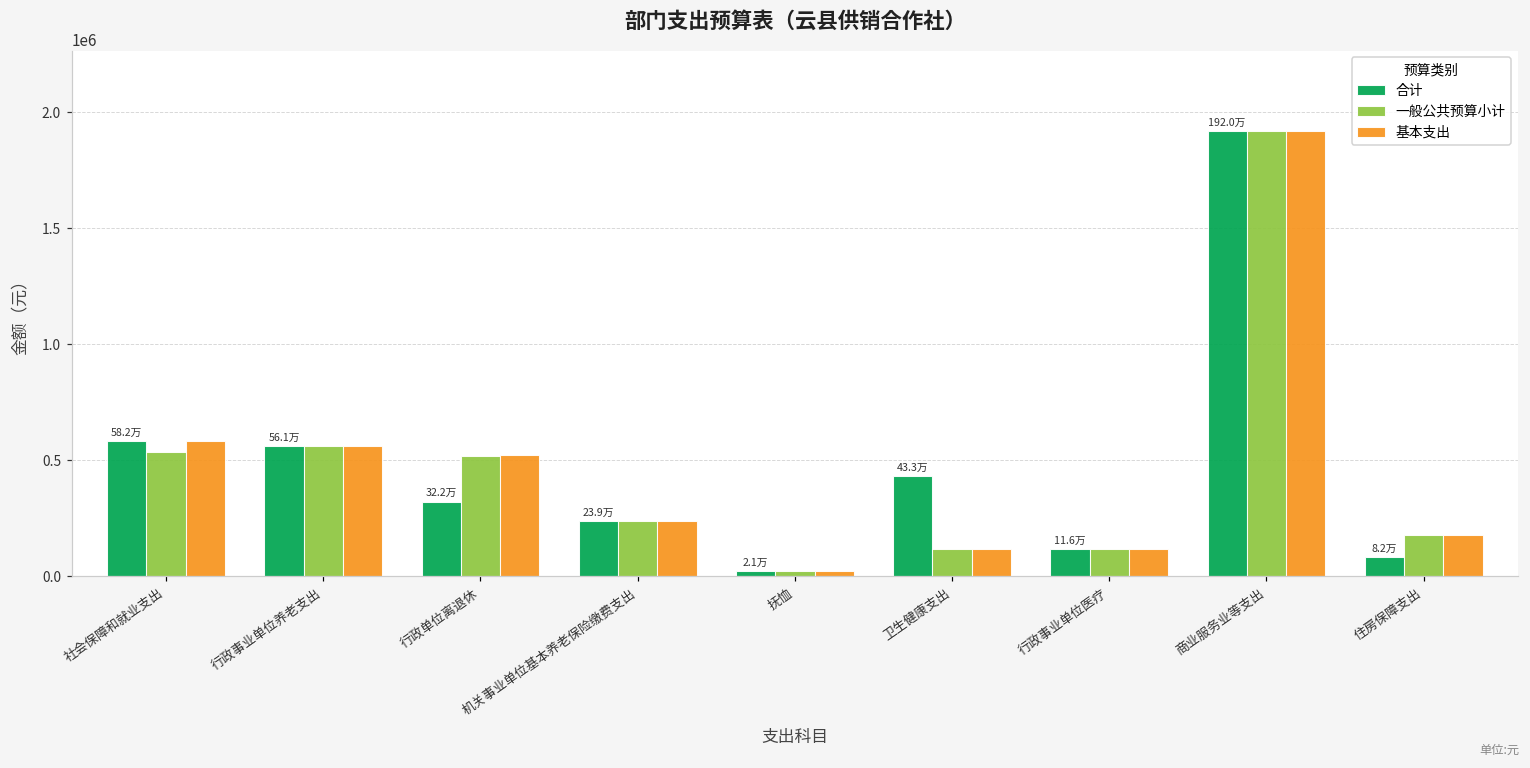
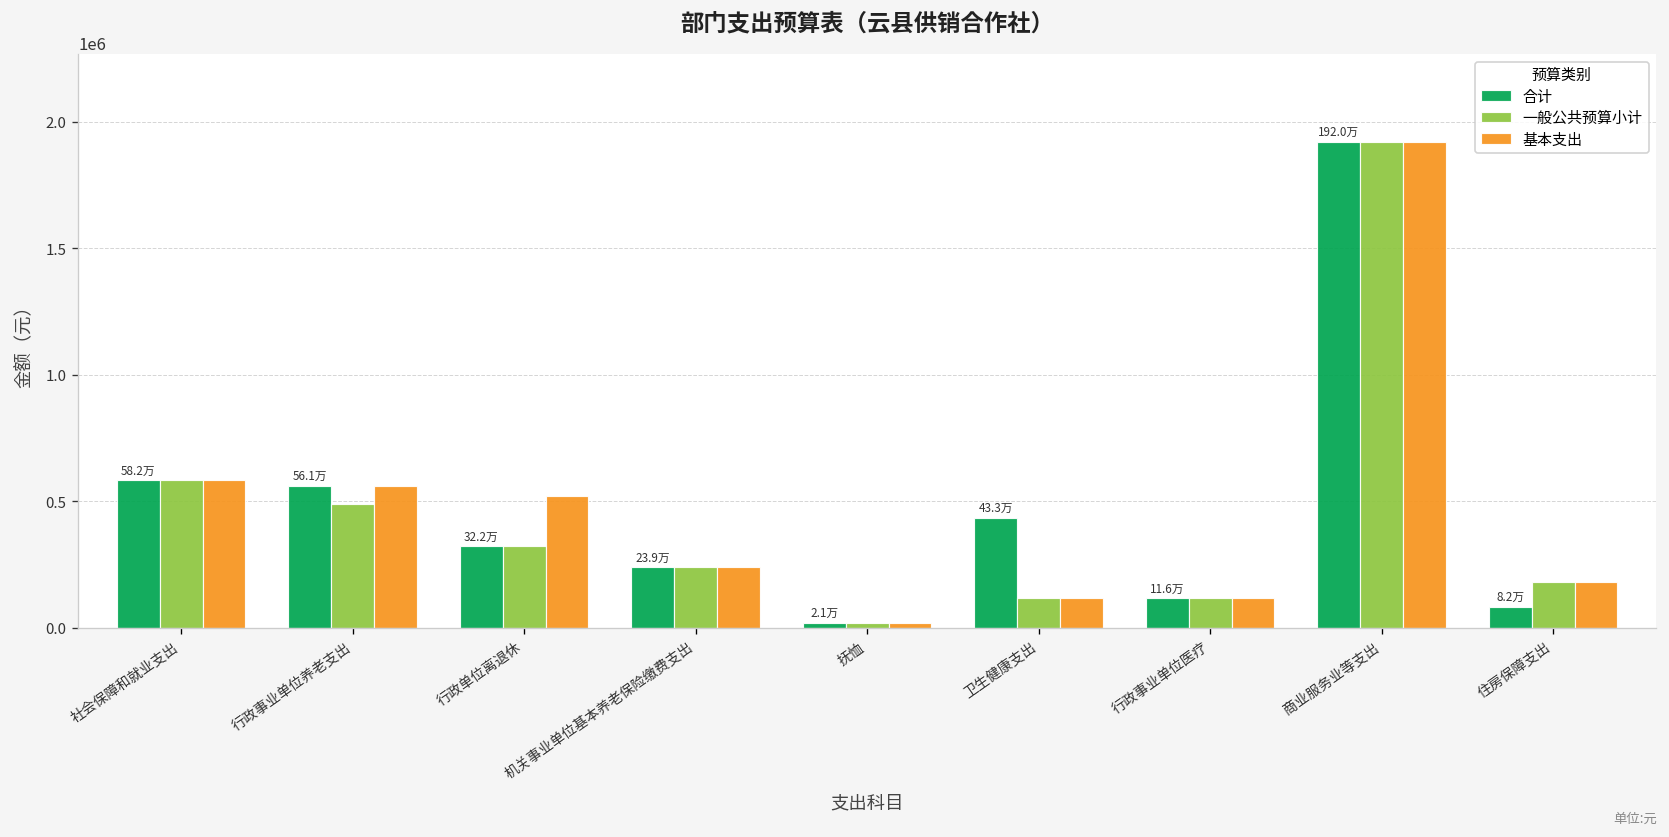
  {
    "一般公共预算小计": {
-     "社会保障和就业支出": 530000,
-     "行政事业单位养老支出": 560000,
-     "行政单位离退休": 520000,
+     "社会保障和就业支出": 580000,
+     "行政事业单位养老支出": 490000,
+     "行政单位离退休": 320000,
      "机关事业单位基本养老保险缴费支出": 240000,
      "抚恤": 20000,
      "卫生健康支出": 120000,
      "行政事业单位医疗": 120000,
      "商业服务业等支出": 1920000,
      "住房保障支出": 180000
    },
    "基本支出": {
      "社会保障和就业支出": 580000,
      "行政事业单位养老支出": 560000,
      "行政单位离退休": 520000,
      "机关事业单位基本养老保险缴费支出": 240000,
      "抚恤": 20000,
      "卫生健康支出": 120000,
      "行政事业单位医疗": 120000,
      "商业服务业等支出": 1920000,
      "住房保障支出": 180000
    }
  }
